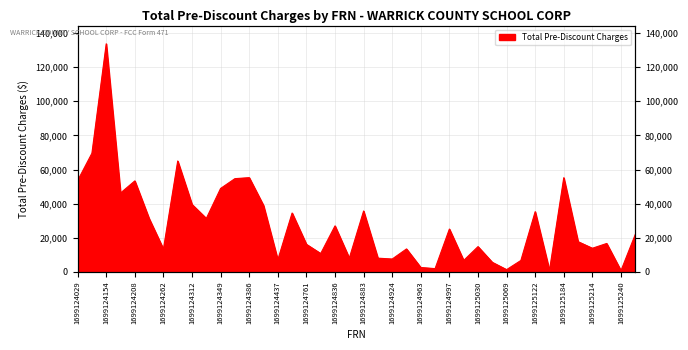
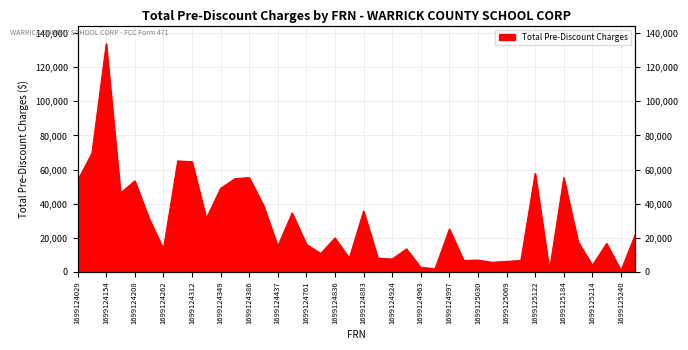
  {
    "1699124029": "54,000",
    "1699124154": "134,000",
    "1699124208": "53,000",
    "1699124262": "13,000",
-   "1699124312": "40,000",
+   "1699124312": "65,000",
    "1699124349": "49,000",
    "1699124386": "55,000",
-   "1699124437": "7,000",
+   "1699124437": "15,000",
    "1699124761": "16,000",
-   "1699124836": "27,000",
+   "1699124836": "20,000",
    "1699124883": "36,000",
    "1699124924": "8,000",
    "1699124963": "3,000",
    "1699124997": "25,000",
-   "1699125030": "15,000",
-   "1699125069": "1,000",
-   "1699125122": "35,000",
+   "1699125030": "7,000",
+   "1699125069": "6,000",
+   "1699125122": "58,000",
    "1699125184": "55,000",
-   "1699125214": "14,000",
+   "1699125214": "4,000",
    "1699125240": "1,000"
  }
